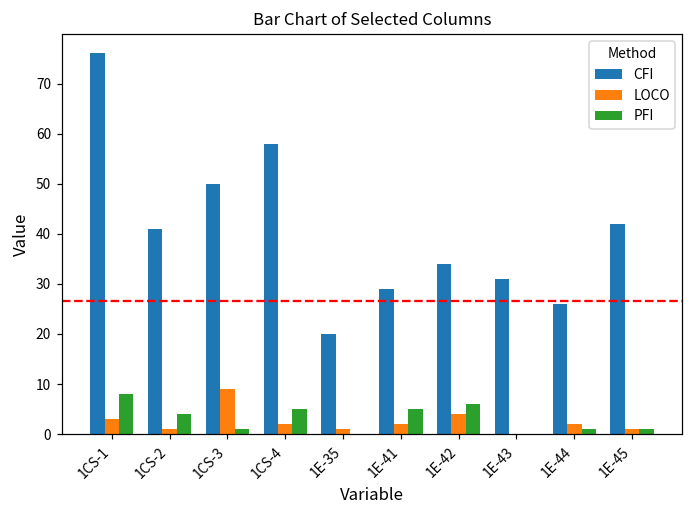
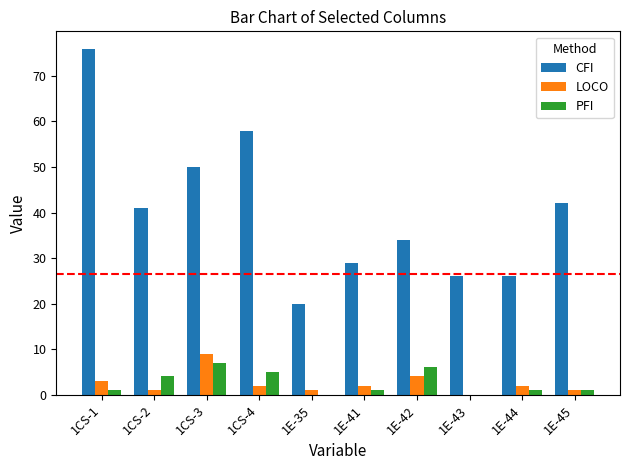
  {
    "CFI": {
      "1CS-1": 76,
      "1CS-2": 41,
      "1CS-3": 50,
      "1CS-4": 58,
      "1E-35": 20,
      "1E-41": 29,
      "1E-42": 34,
-     "1E-43": 31,
+     "1E-43": 26,
      "1E-44": 26,
      "1E-45": 42
    },
    "LOCO": {
      "1CS-1": 3,
      "1CS-2": 1,
      "1CS-3": 9,
      "1CS-4": 2,
      "1E-35": 1,
      "1E-41": 2,
      "1E-42": 4,
      "1E-43": 0,
      "1E-44": 2,
      "1E-45": 1
    },
    "PFI": {
-     "1CS-1": 8,
+     "1CS-1": 1,
      "1CS-2": 4,
-     "1CS-3": 1,
+     "1CS-3": 7,
      "1CS-4": 5,
      "1E-35": 0,
-     "1E-41": 5,
+     "1E-41": 1,
      "1E-42": 6,
      "1E-43": 0,
      "1E-44": 1,
      "1E-45": 1
    }
  }
